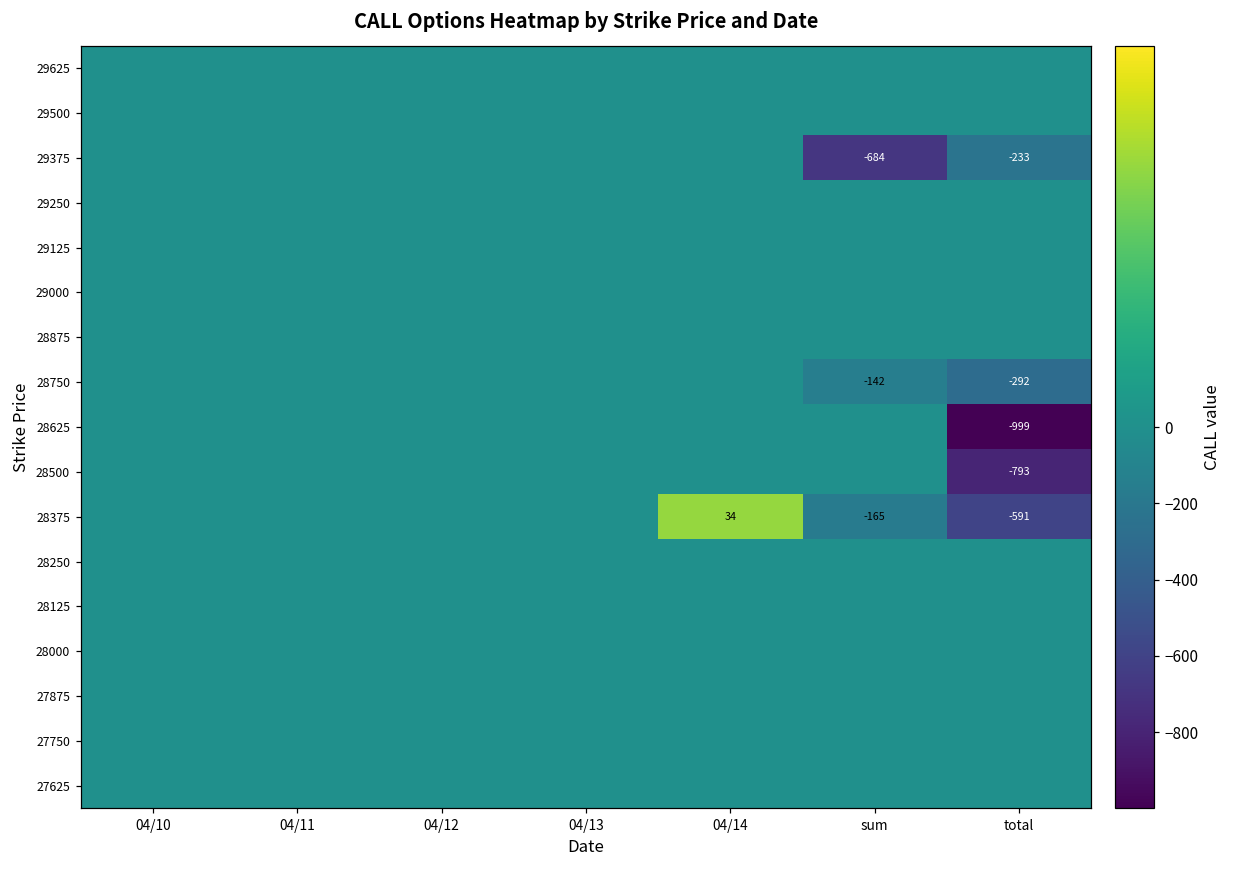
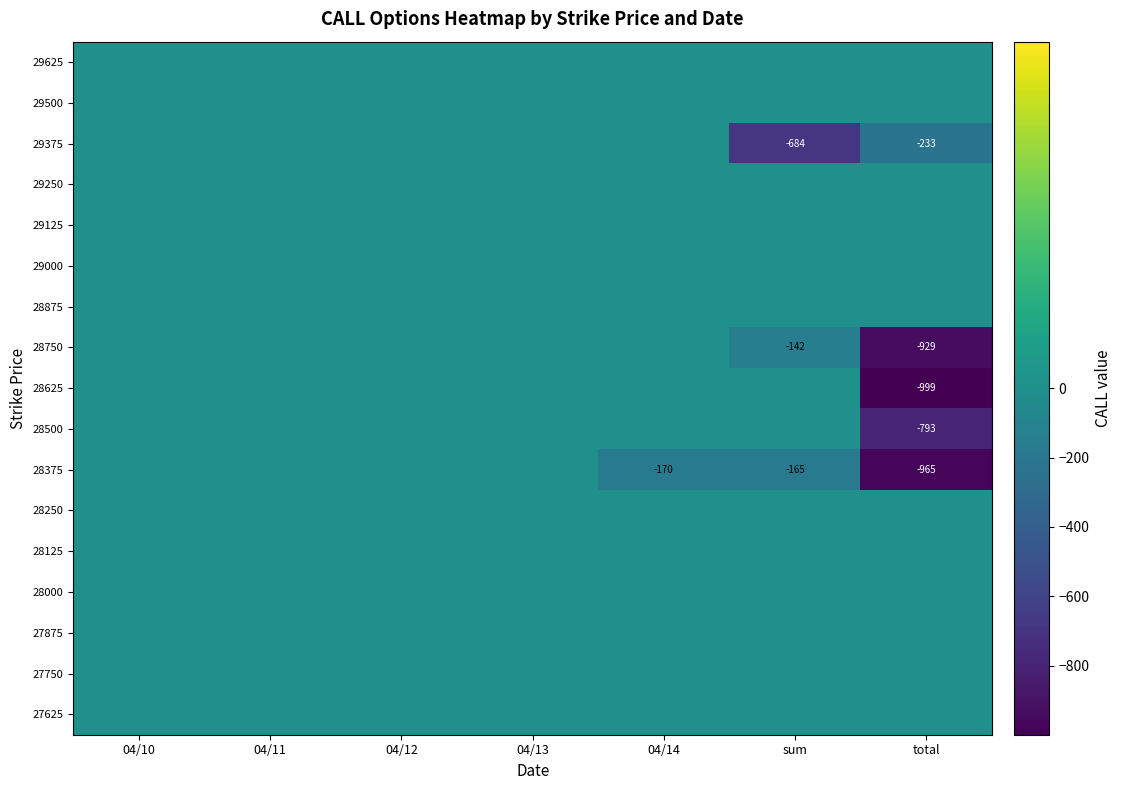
  {
    "29375": {
      "sum": -684,
      "total": -233
    },
    "28750": {
      "sum": -142,
-     "total": -292
+     "total": -929
    },
    "28625": {
      "total": -999
    },
    "28500": {
      "total": -793
    },
    "28375": {
-     "04/14": 34,
+     "04/14": -170,
      "sum": -165,
-     "total": -591
+     "total": -965
    }
  }
